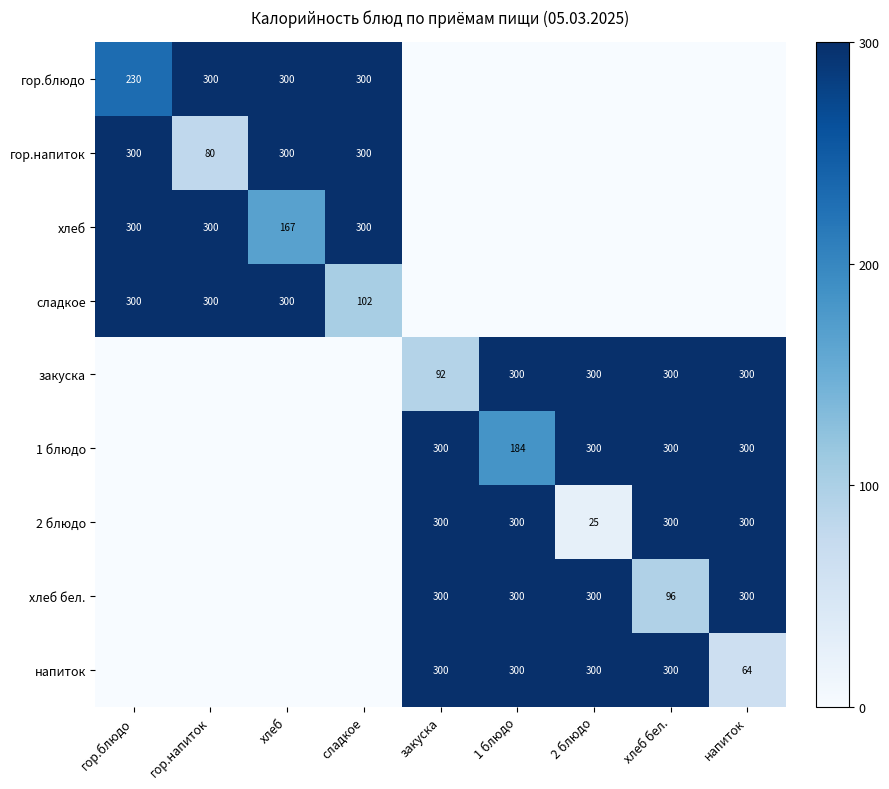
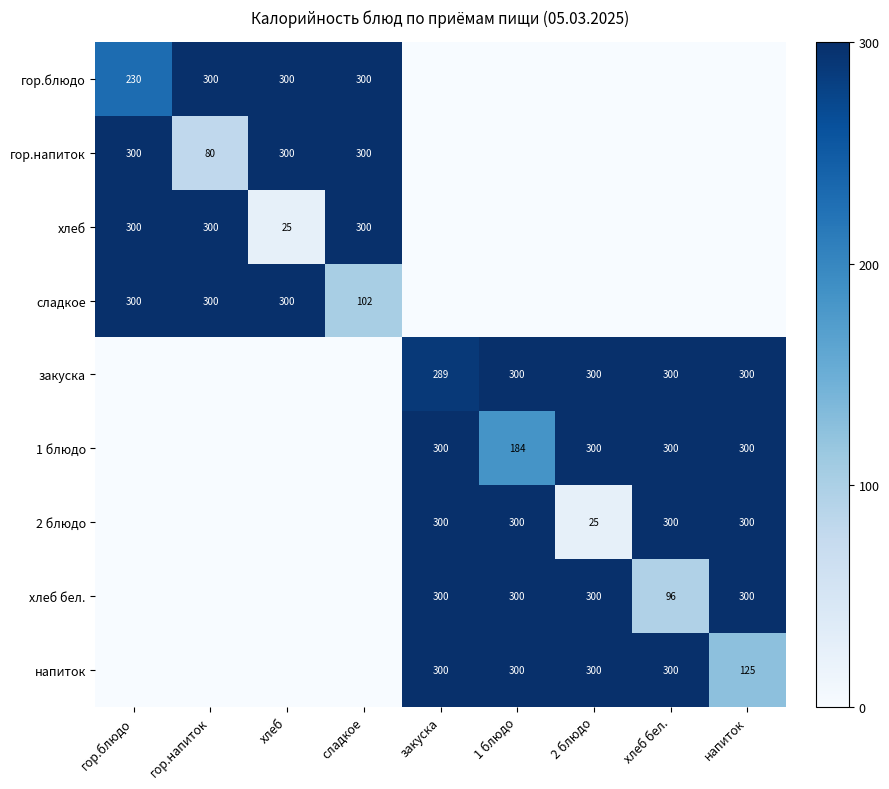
  {
    "гор.блюдо": {
      "гор.блюдо": 230,
      "гор.напиток": 300,
      "хлеб": 300,
      "сладкое": 300
    },
    "гор.напиток": {
      "гор.блюдо": 300,
      "гор.напиток": 80,
      "хлеб": 300,
      "сладкое": 300
    },
    "хлеб": {
      "гор.блюдо": 300,
      "гор.напиток": 300,
-     "хлеб": 167,
+     "хлеб": 25,
      "сладкое": 300
    },
    "сладкое": {
      "гор.блюдо": 300,
      "гор.напиток": 300,
      "хлеб": 300,
      "сладкое": 102
    },
    "закуска": {
-     "закуска": 92,
+     "закуска": 289,
      "1 блюдо": 300,
      "2 блюдо": 300,
      "хлеб бел.": 300,
      "напиток": 300
    },
    "1 блюдо": {
      "закуска": 300,
      "1 блюдо": 184,
      "2 блюдо": 300,
      "хлеб бел.": 300,
      "напиток": 300
    },
    "2 блюдо": {
      "закуска": 300,
      "1 блюдо": 300,
      "2 блюдо": 25,
      "хлеб бел.": 300,
      "напиток": 300
    },
    "хлеб бел.": {
      "закуска": 300,
      "1 блюдо": 300,
      "2 блюдо": 300,
      "хлеб бел.": 96,
      "напиток": 300
    },
    "напиток": {
      "закуска": 300,
      "1 блюдо": 300,
      "2 блюдо": 300,
      "хлеб бел.": 300,
-     "напиток": 64
+     "напиток": 125
    }
  }
